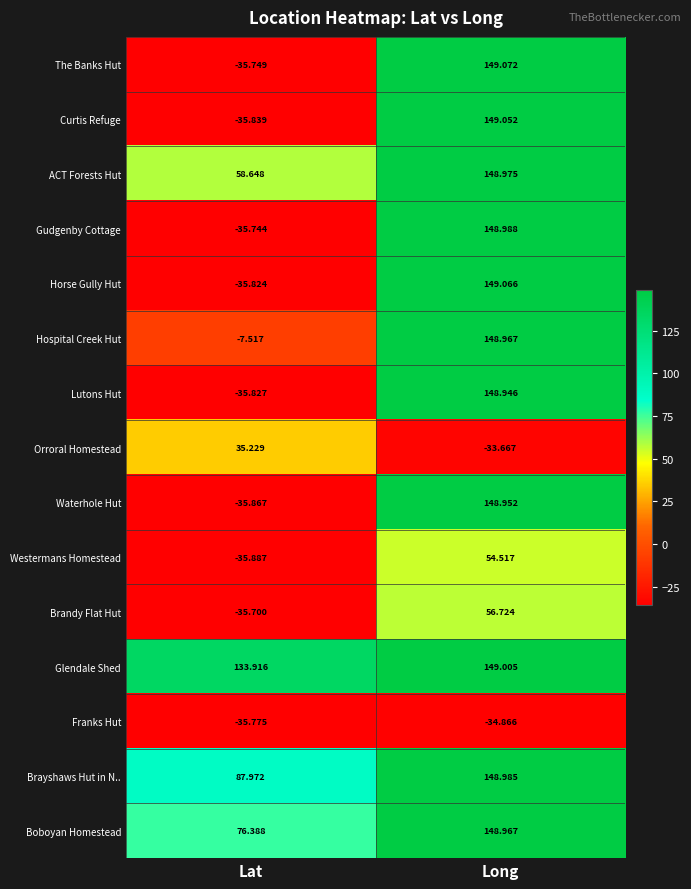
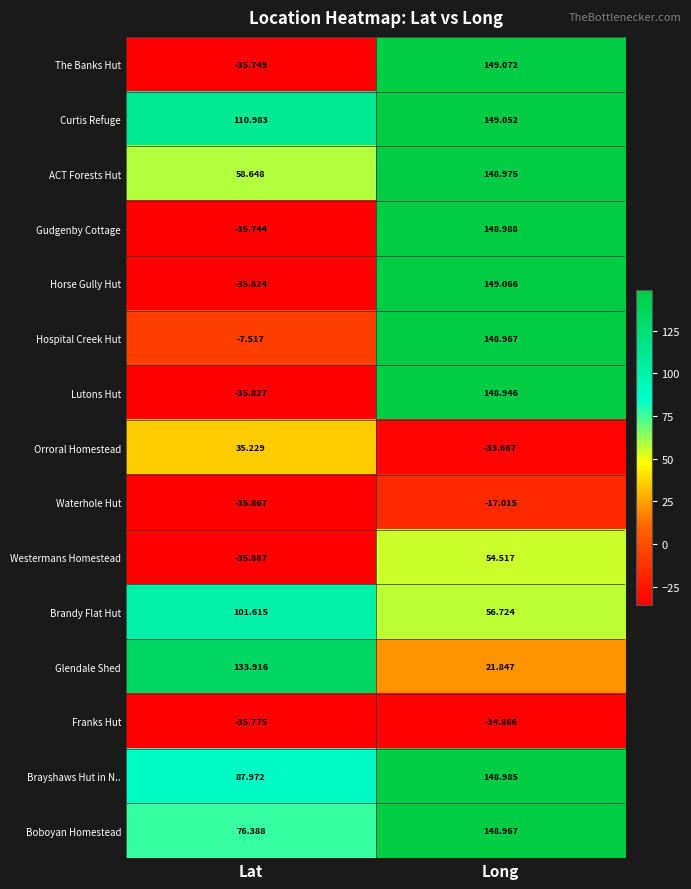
  {
    "The Banks Hut": {
      "Lat": -35.749,
      "Long": 149.072
    },
    "Curtis Refuge": {
-     "Lat": -35.839,
+     "Lat": 110.983,
      "Long": 149.052
    },
    "ACT Forests Hut": {
      "Lat": 58.648,
      "Long": 148.975
    },
    "Gudgenby Cottage": {
      "Lat": -35.744,
      "Long": 148.988
    },
    "Horse Gully Hut": {
      "Lat": -35.824,
      "Long": 149.066
    },
    "Hospital Creek Hut": {
      "Lat": -7.517,
      "Long": 148.967
    },
    "Lutons Hut": {
      "Lat": -35.827,
      "Long": 148.946
    },
    "Orroral Homestead": {
      "Lat": 35.229,
      "Long": -33.667
    },
    "Waterhole Hut": {
      "Lat": -35.867,
-     "Long": 148.952
+     "Long": -17.015
    },
    "Westermans Homestead": {
      "Lat": -35.887,
      "Long": 54.517
    },
    "Brandy Flat Hut": {
-     "Lat": -35.700,
+     "Lat": 101.615,
      "Long": 56.724
    },
    "Glendale Shed": {
      "Lat": 133.916,
-     "Long": 149.005
+     "Long": 21.847
    },
    "Franks Hut": {
      "Lat": -35.775,
      "Long": -34.866
    },
    "Brayshaws Hut in N..": {
      "Lat": 87.972,
      "Long": 148.985
    },
    "Boboyan Homestead": {
      "Lat": 76.388,
      "Long": 148.967
    }
  }
